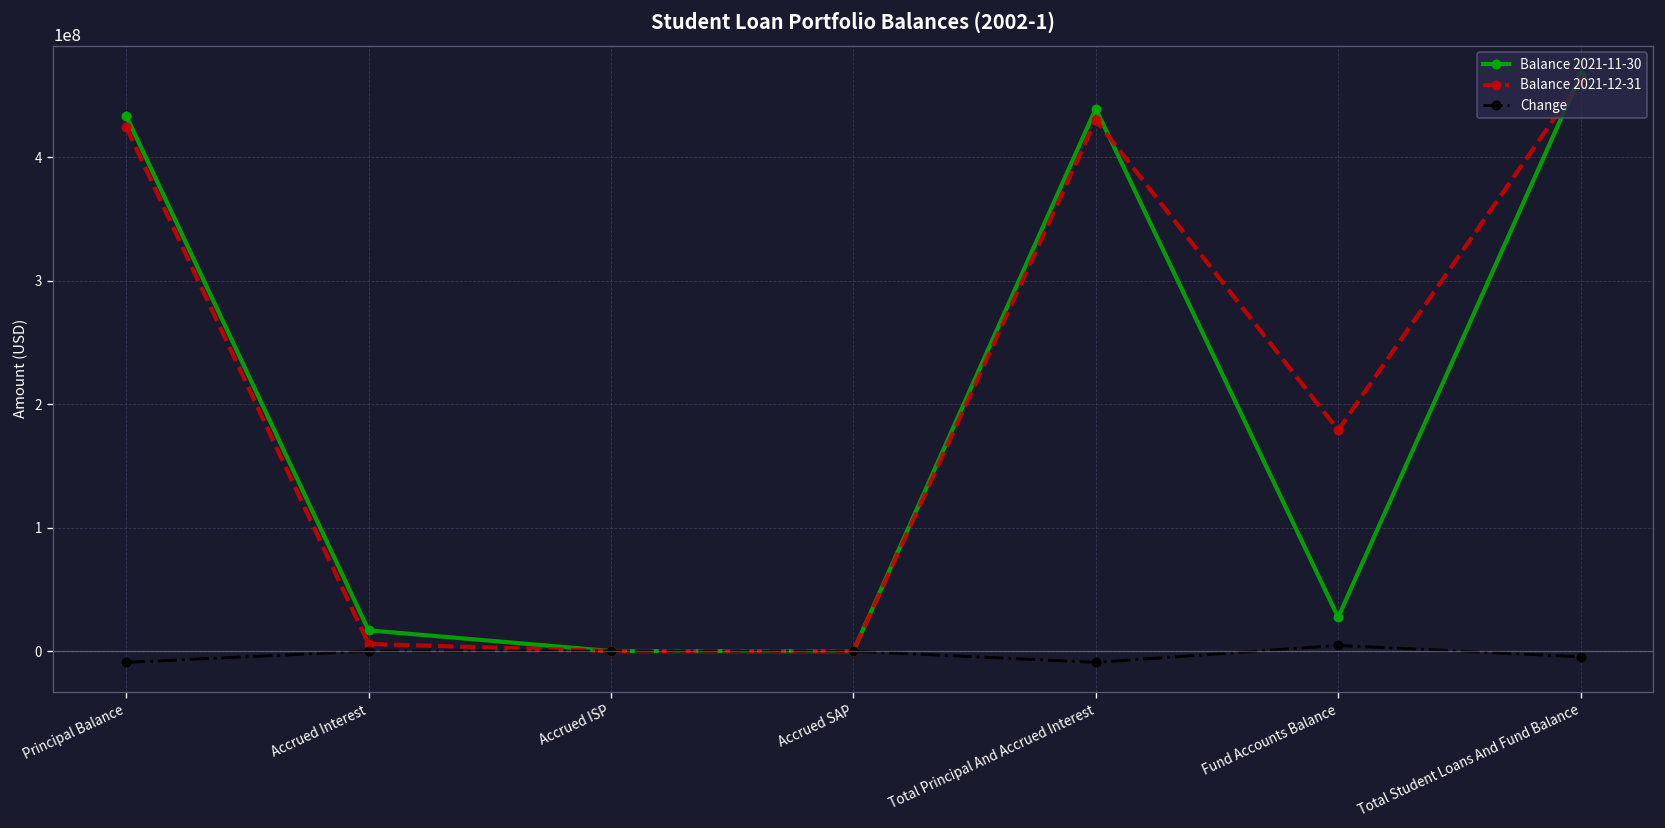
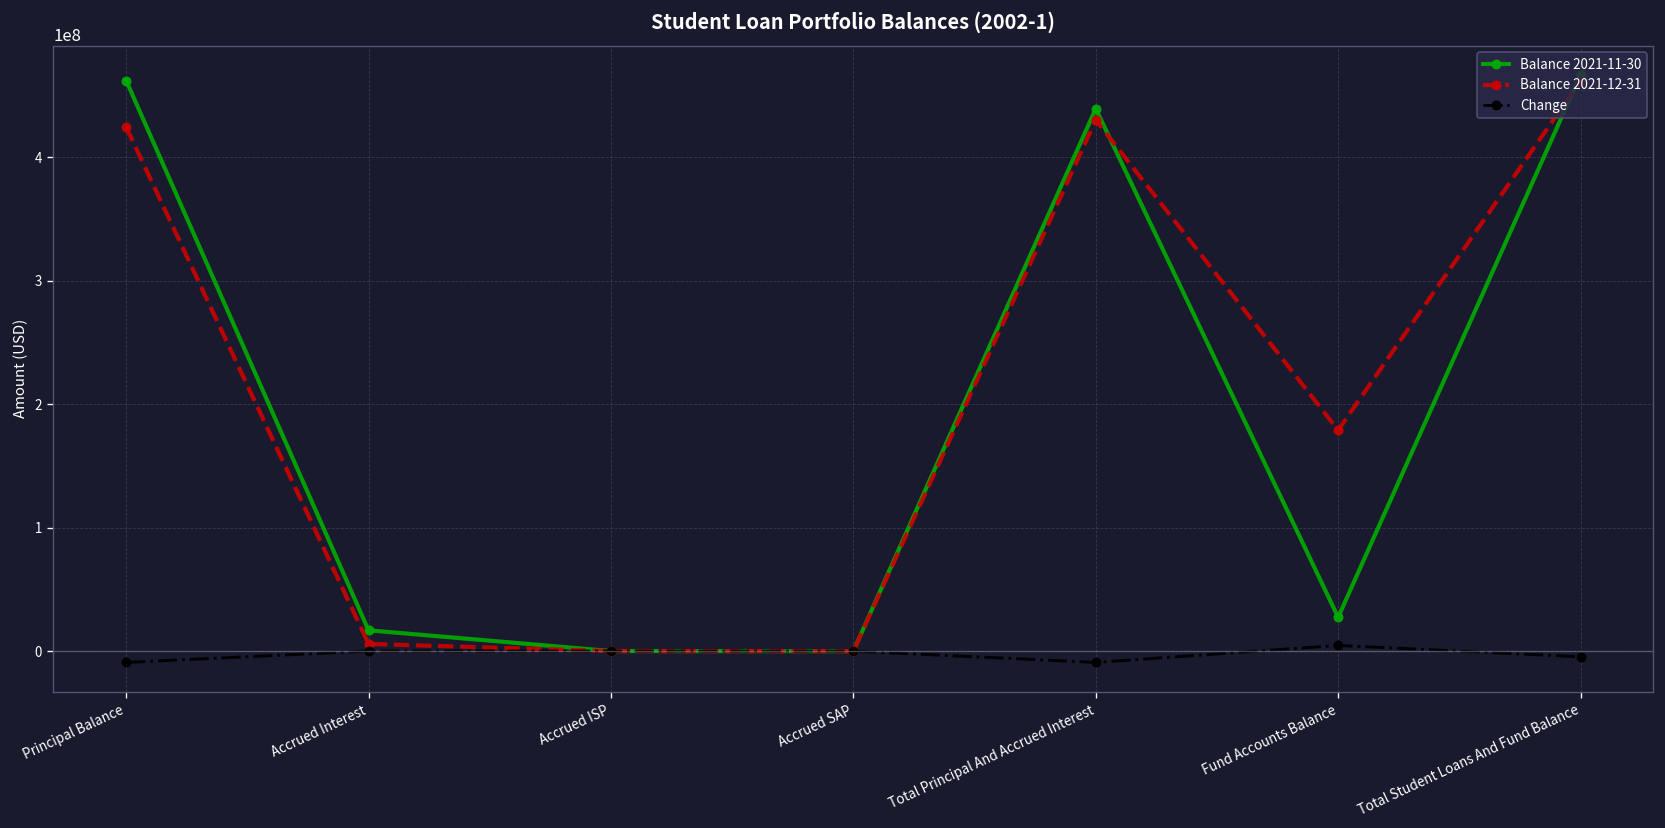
  {
    "Balance 2021-11-30": {
-     "Principal Balance": 434000000,
+     "Principal Balance": 462000000,
      "Accrued Interest": 17000000,
      "Total Principal And Accrued Interest": 440000000,
      "Fund Accounts Balance": 27000000
    },
    "Balance 2021-12-31": {
      "Principal Balance": 425000000,
      "Accrued Interest": 6000000,
      "Total Principal And Accrued Interest": 430000000,
      "Fund Accounts Balance": 179000000
    },
    "Change": {
      "Principal Balance": -9000000,
      "Accrued Interest": 0,
      "Total Principal And Accrued Interest": -9000000,
      "Fund Accounts Balance": 5000000,
      "Total Student Loans And Fund Balance": -5000000
    }
  }
